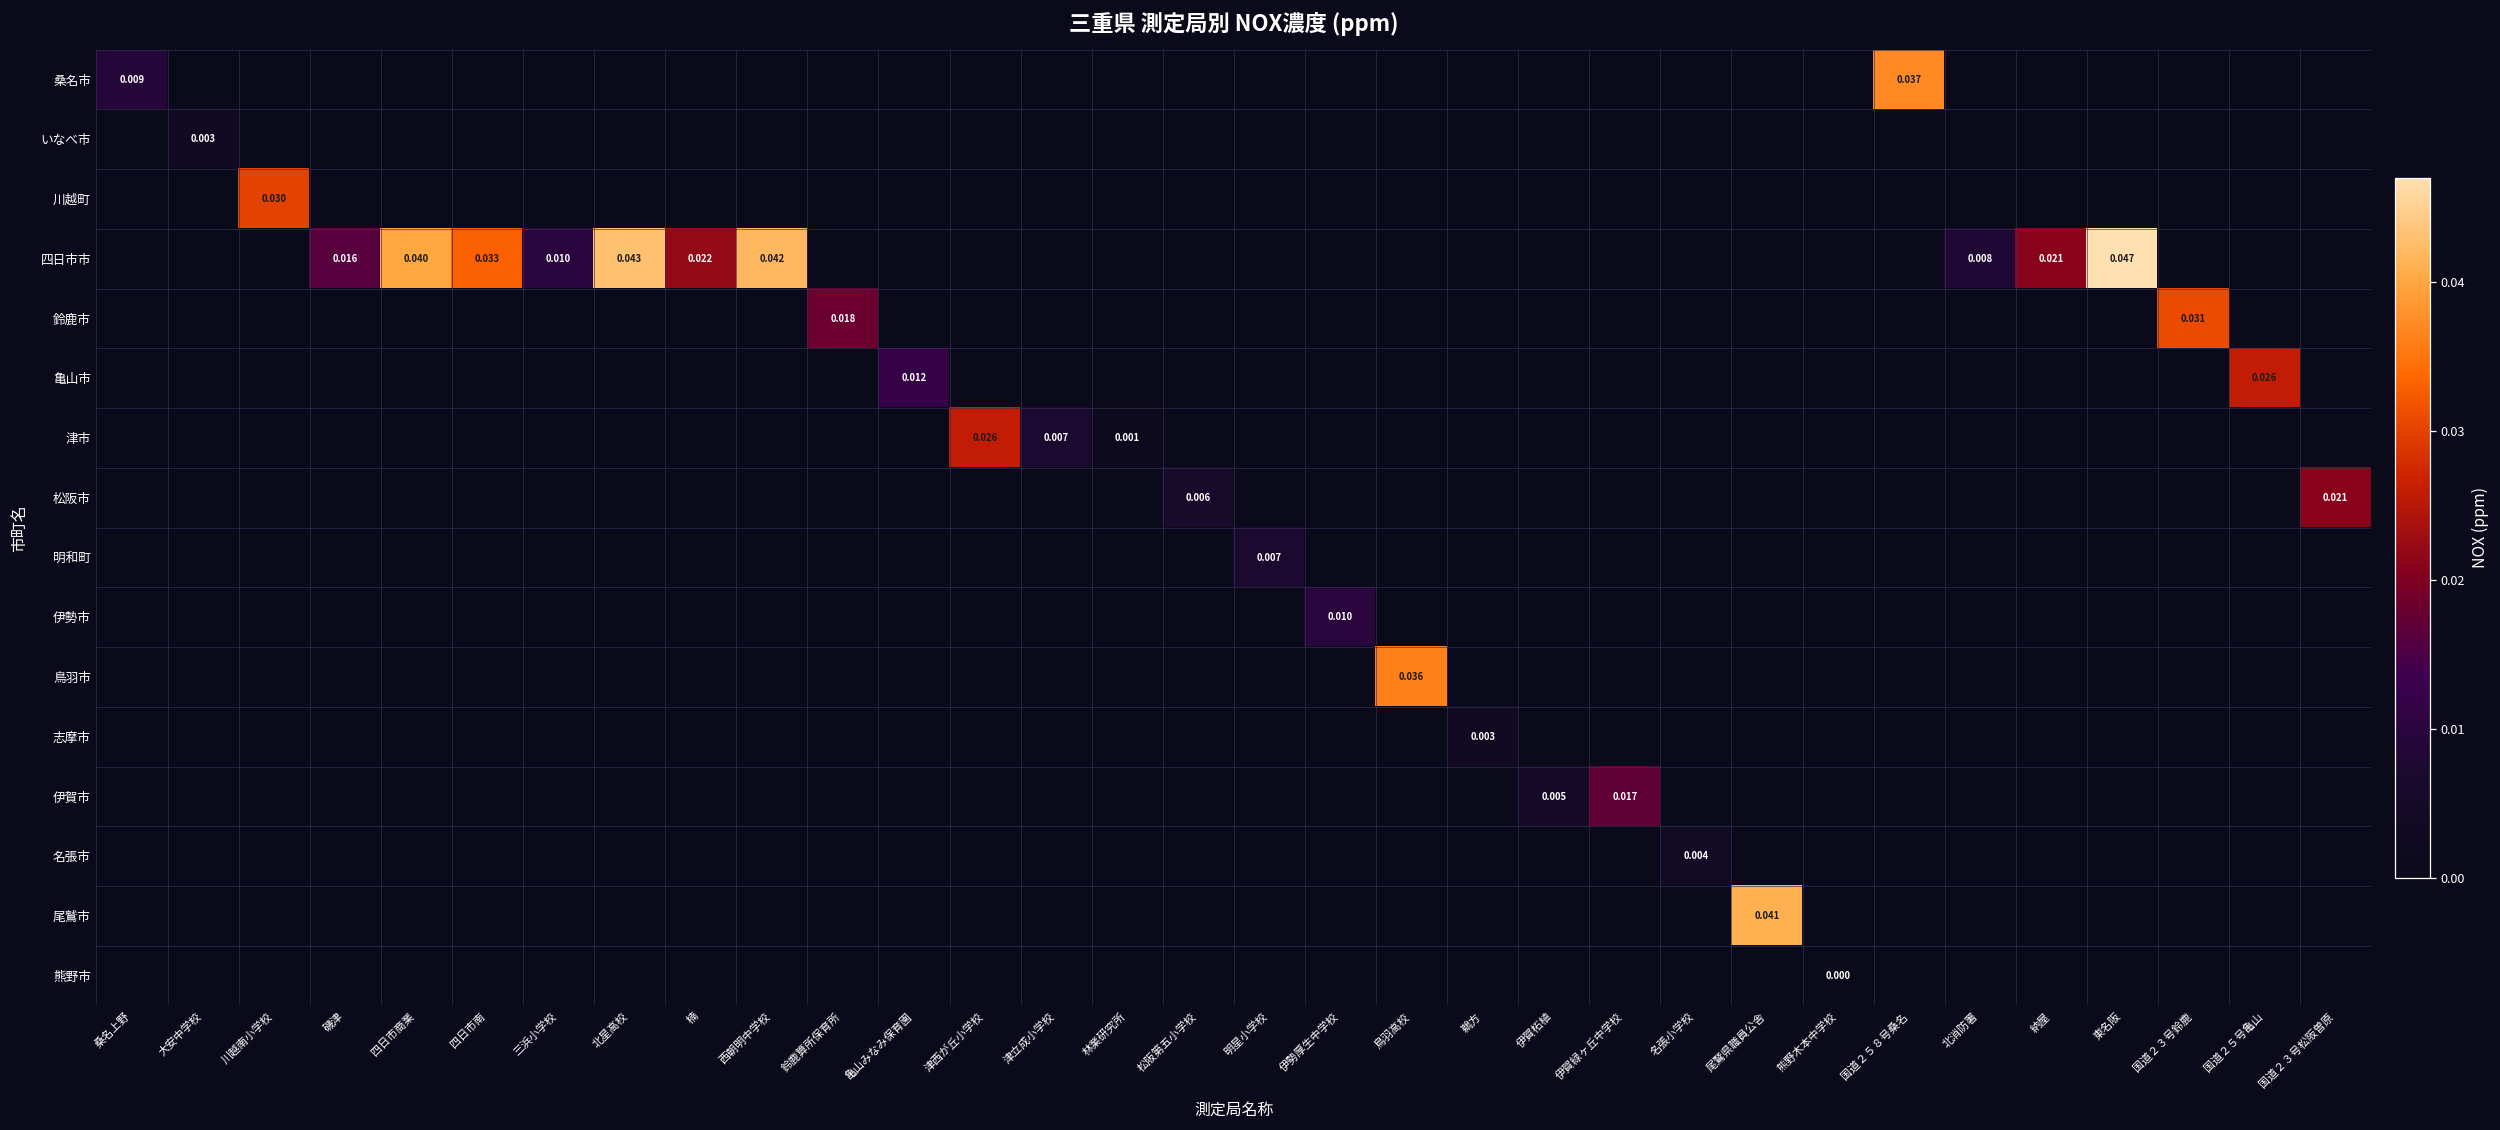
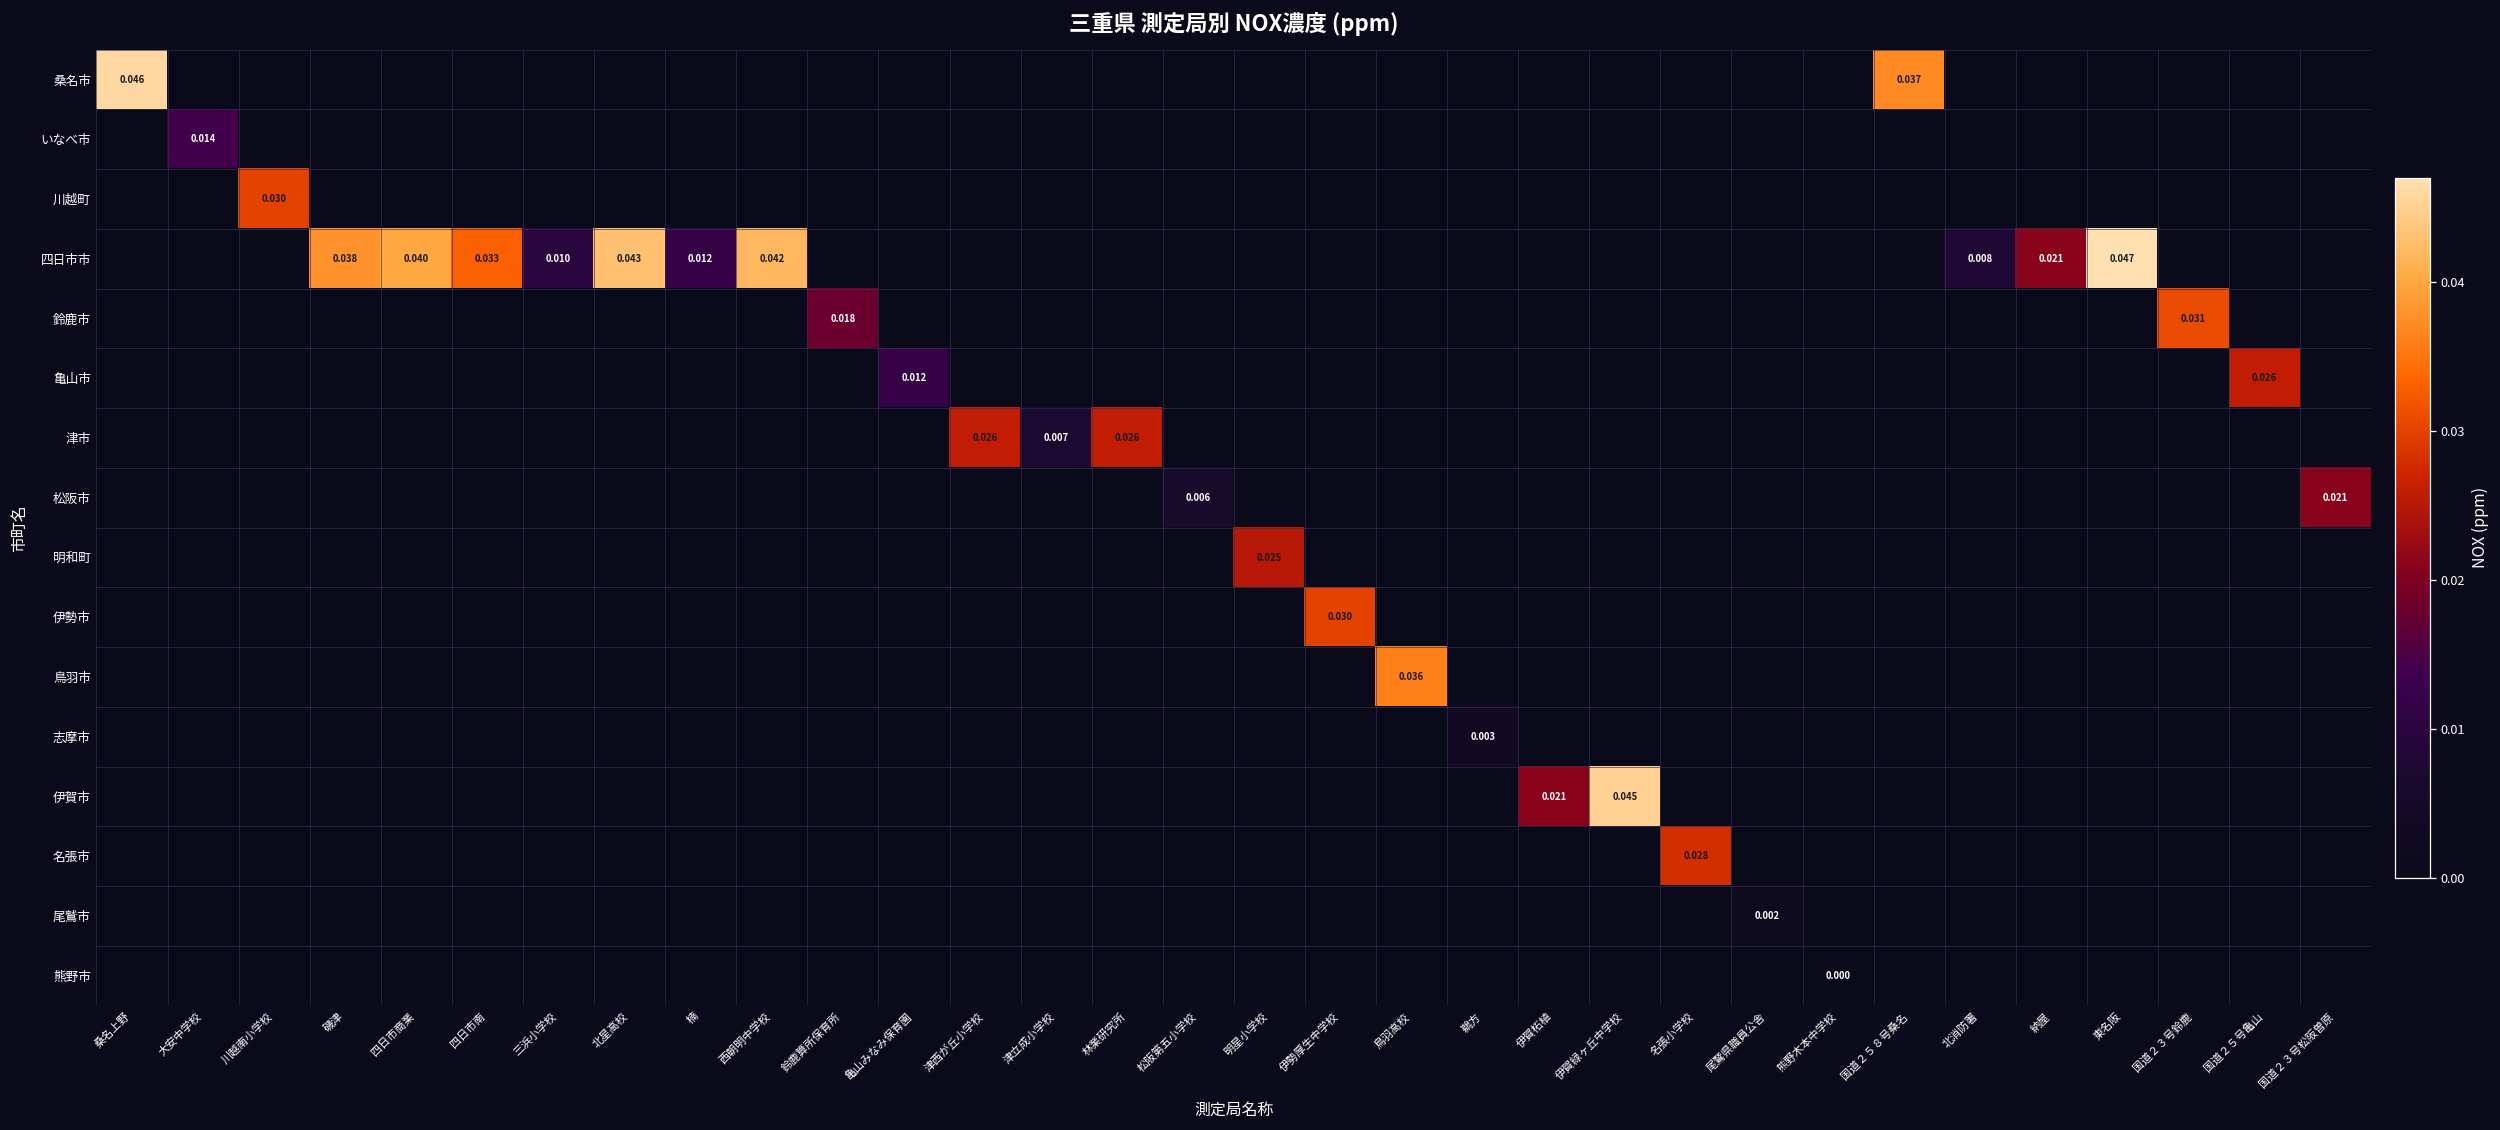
  {
    "桑名市": {
-     "桑名上野": 0.009,
+     "桑名上野": 0.046,
      "国道２５８号桑名": 0.037
    },
    "いなべ市": {
-     "大安中学校": 0.003
+     "大安中学校": 0.014
    },
    "川越町": {
      "川越南小学校": 0.030
    },
    "四日市市": {
-     "磯津": 0.016,
+     "磯津": 0.038,
      "四日市商業": 0.040,
      "四日市南": 0.033,
      "三浜小学校": 0.010,
      "北星高校": 0.043,
-     "楠": 0.022,
+     "楠": 0.012,
      "西朝明中学校": 0.042,
      "北消防署": 0.008,
      "納屋": 0.021,
      "東名阪": 0.047
    },
    "鈴鹿市": {
      "鈴鹿算所保育所": 0.018,
      "国道２３号鈴鹿": 0.031
    },
    "亀山市": {
      "亀山みなみ保育園": 0.012,
      "国道２５号亀山": 0.026
    },
    "津市": {
      "津西が丘小学校": 0.026,
      "津立成小学校": 0.007,
-     "林業研究所": 0.001
+     "林業研究所": 0.026
    },
    "松阪市": {
      "松阪第五小学校": 0.006,
      "国道２３号松阪曽原": 0.021
    },
    "明和町": {
-     "明星小学校": 0.007
+     "明星小学校": 0.025
    },
    "伊勢市": {
-     "伊勢厚生中学校": 0.010
+     "伊勢厚生中学校": 0.030
    },
    "鳥羽市": {
      "鳥羽高校": 0.036
    },
    "志摩市": {
      "鵜方": 0.003
    },
    "伊賀市": {
-     "伊賀柘植": 0.005,
-     "伊賀緑ヶ丘中学校": 0.017
+     "伊賀柘植": 0.021,
+     "伊賀緑ヶ丘中学校": 0.045
    },
    "名張市": {
-     "名張小学校": 0.004
+     "名張小学校": 0.028
    },
    "尾鷲市": {
-     "尾鷲県職員公舎": 0.041
+     "尾鷲県職員公舎": 0.002
    },
    "熊野市": {
      "熊野木本中学校": 0.000
    }
  }
